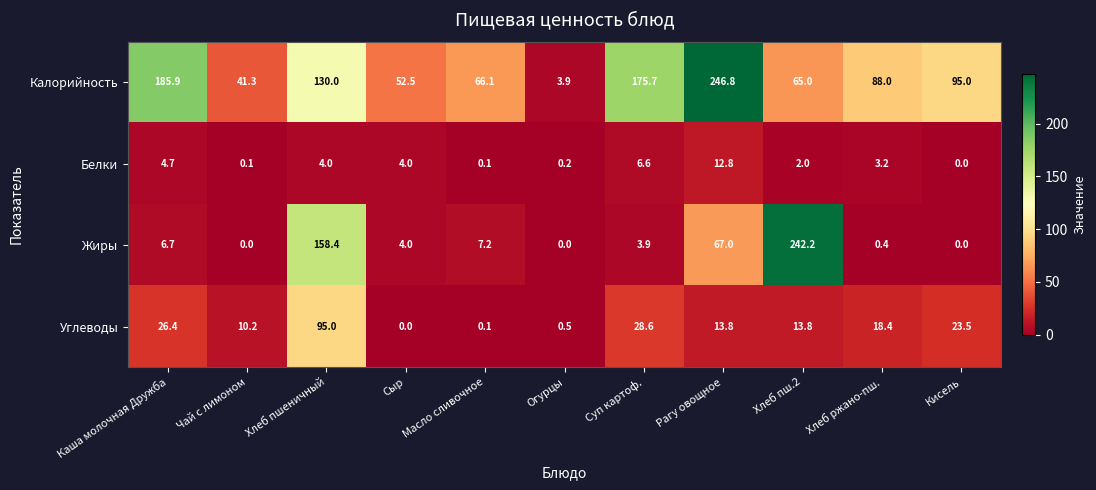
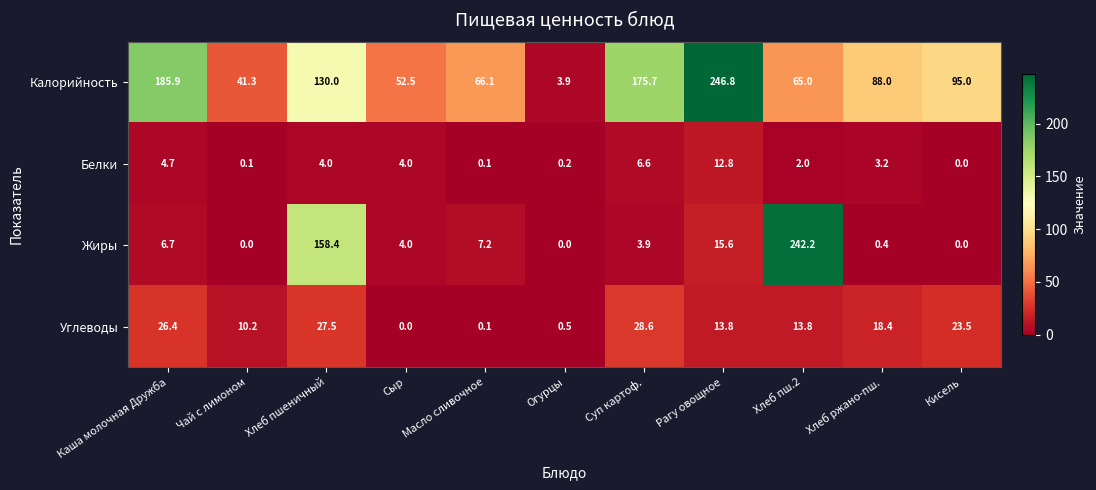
  {
    "Калорийность": {
      "Каша молочная Дружба": 185.9,
      "Чай с лимоном": 41.3,
      "Хлеб пшеничный": 130.0,
      "Сыр": 52.5,
      "Масло сливочное": 66.1,
      "Огурцы": 3.9,
      "Суп картоф.": 175.7,
      "Рагу овощное": 246.8,
      "Хлеб пш.2": 65.0,
      "Хлеб ржано-пш.": 88.0,
      "Кисель": 95.0
    },
    "Белки": {
      "Каша молочная Дружба": 4.7,
      "Чай с лимоном": 0.1,
      "Хлеб пшеничный": 4.0,
      "Сыр": 4.0,
      "Масло сливочное": 0.1,
      "Огурцы": 0.2,
      "Суп картоф.": 6.6,
      "Рагу овощное": 12.8,
      "Хлеб пш.2": 2.0,
      "Хлеб ржано-пш.": 3.2,
      "Кисель": 0.0
    },
    "Жиры": {
      "Каша молочная Дружба": 6.7,
      "Чай с лимоном": 0.0,
      "Хлеб пшеничный": 158.4,
      "Сыр": 4.0,
      "Масло сливочное": 7.2,
      "Огурцы": 0.0,
      "Суп картоф.": 3.9,
-     "Рагу овощное": 67.0,
+     "Рагу овощное": 15.6,
      "Хлеб пш.2": 242.2,
      "Хлеб ржано-пш.": 0.4,
      "Кисель": 0.0
    },
    "Углеводы": {
      "Каша молочная Дружба": 26.4,
      "Чай с лимоном": 10.2,
-     "Хлеб пшеничный": 95.0,
+     "Хлеб пшеничный": 27.5,
      "Сыр": 0.0,
      "Масло сливочное": 0.1,
      "Огурцы": 0.5,
      "Суп картоф.": 28.6,
      "Рагу овощное": 13.8,
      "Хлеб пш.2": 13.8,
      "Хлеб ржано-пш.": 18.4,
      "Кисель": 23.5
    }
  }
